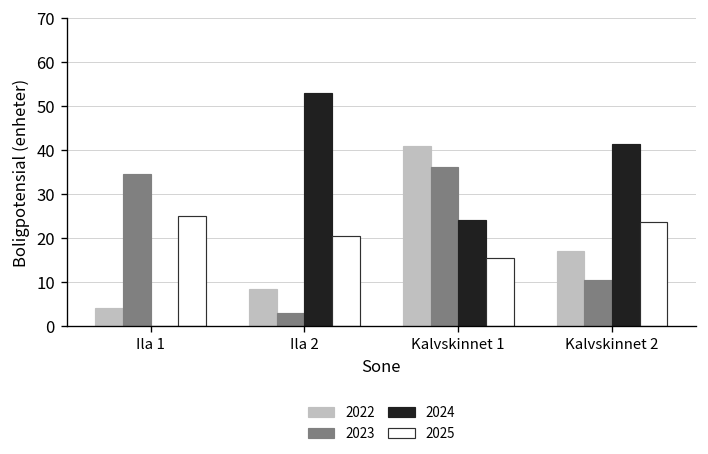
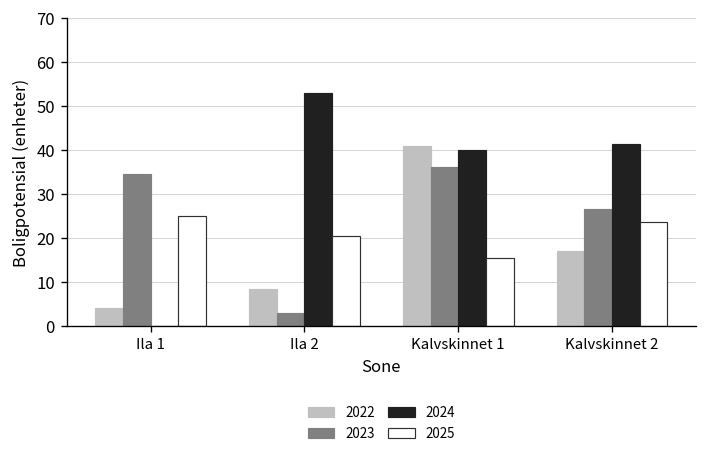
  {
    "2022": {
      "Ila 1": 4,
      "Ila 2": 9,
      "Kalvskinnet 1": 41,
      "Kalvskinnet 2": 17
    },
    "2023": {
      "Ila 1": 35,
      "Ila 2": 3,
      "Kalvskinnet 1": 36,
-     "Kalvskinnet 2": 11
+     "Kalvskinnet 2": 27
    },
    "2024": {
      "Ila 1": 0,
      "Ila 2": 53,
-     "Kalvskinnet 1": 24,
+     "Kalvskinnet 1": 40,
      "Kalvskinnet 2": 41
    },
    "2025": {
      "Ila 1": 25,
      "Ila 2": 21,
      "Kalvskinnet 1": 16,
      "Kalvskinnet 2": 24
    }
  }
